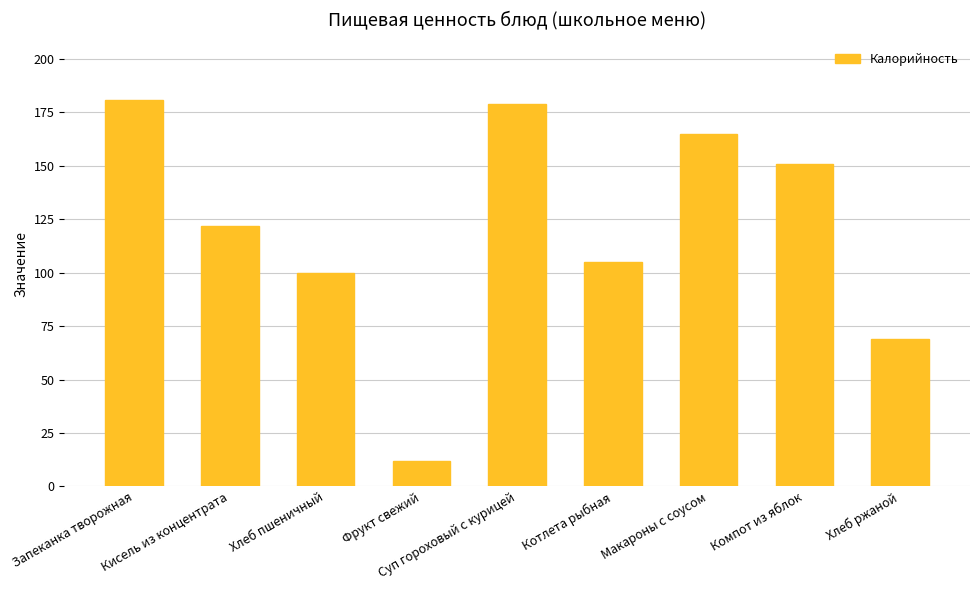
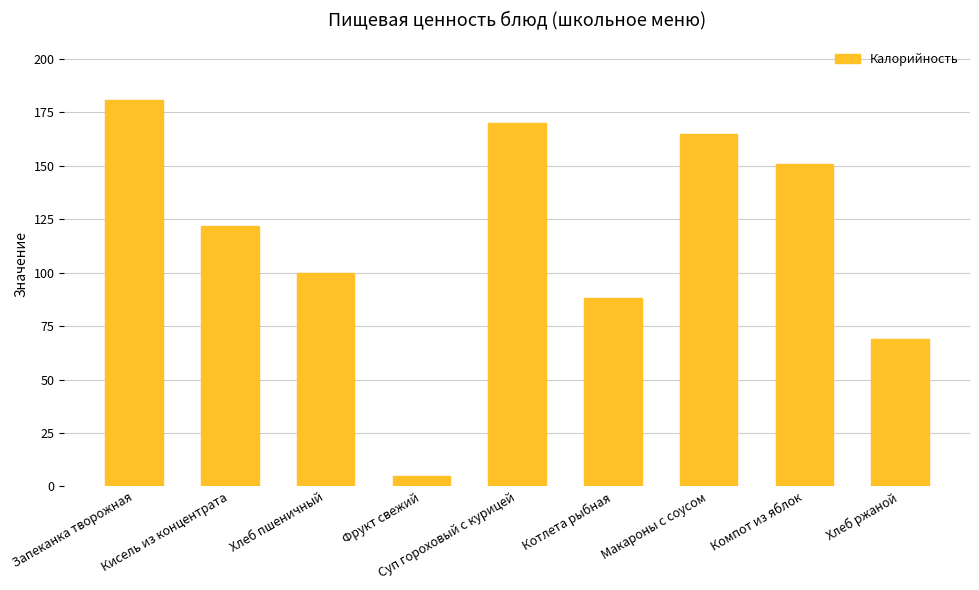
  {
    "Запеканка творожная": 181,
    "Кисель из концентрата": 122,
    "Хлеб пшеничный": 100,
-   "Фрукт свежий": 12,
-   "Суп гороховый с курицей": 179,
-   "Котлета рыбная": 105,
+   "Фрукт свежий": 5,
+   "Суп гороховый с курицей": 170,
+   "Котлета рыбная": 88,
    "Макароны с соусом": 165,
    "Компот из яблок": 151,
    "Хлеб ржаной": 69
  }
